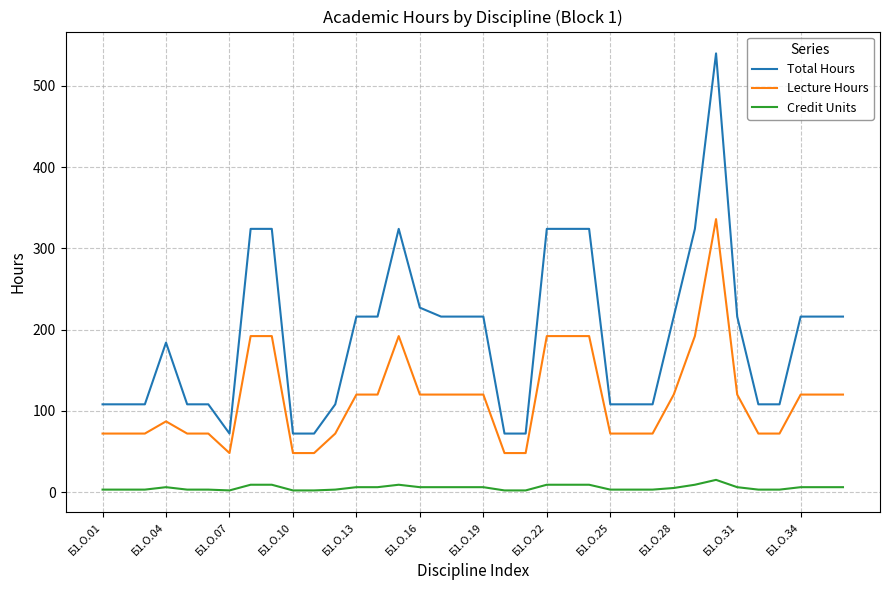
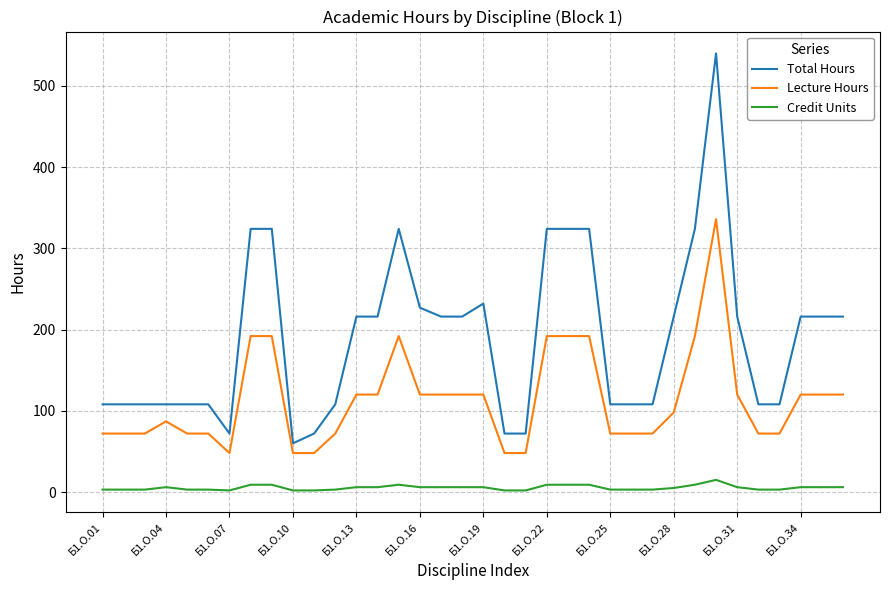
  {
    "Total Hours": {
      "Б1.О.01": 110,
-     "Б1.О.04": 180,
+     "Б1.О.04": 110,
      "Б1.О.07": 70,
-     "Б1.О.10": 70,
+     "Б1.О.10": 60,
      "Б1.О.13": 220,
      "Б1.О.16": 230,
-     "Б1.О.19": 220,
+     "Б1.О.19": 230,
      "Б1.О.22": 320,
      "Б1.О.25": 110,
      "Б1.О.28": 220,
      "Б1.О.31": 220,
      "Б1.О.34": 220
    },
    "Lecture Hours": {
      "Б1.О.01": 70,
      "Б1.О.04": 90,
      "Б1.О.07": 50,
      "Б1.О.10": 50,
      "Б1.О.13": 120,
      "Б1.О.16": 120,
      "Б1.О.19": 120,
      "Б1.О.22": 190,
      "Б1.О.25": 70,
-     "Б1.О.28": 120,
+     "Б1.О.28": 100,
      "Б1.О.31": 120,
      "Б1.О.34": 120
    },
    "Credit Units": {
      "Б1.О.01": 0,
      "Б1.О.04": 10,
      "Б1.О.07": 0,
      "Б1.О.10": 0,
      "Б1.О.13": 10,
      "Б1.О.16": 10,
      "Б1.О.19": 10,
      "Б1.О.22": 10,
      "Б1.О.25": 0,
      "Б1.О.28": 10,
      "Б1.О.31": 10,
      "Б1.О.34": 10
    }
  }
